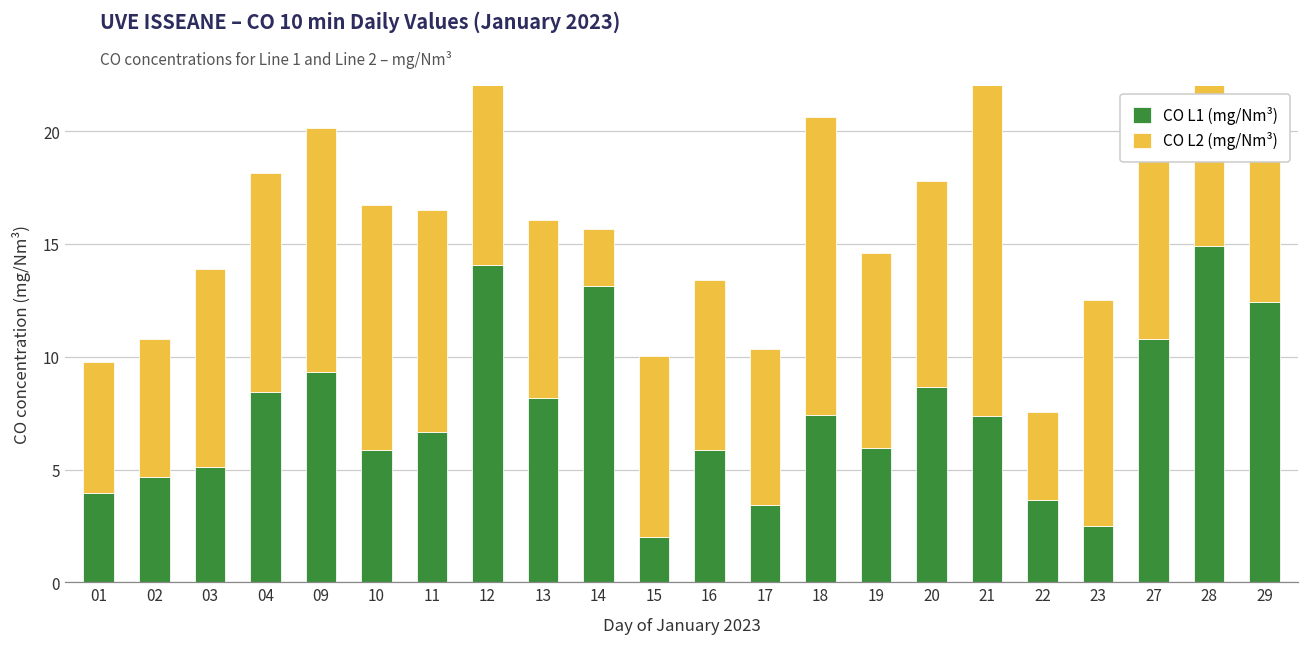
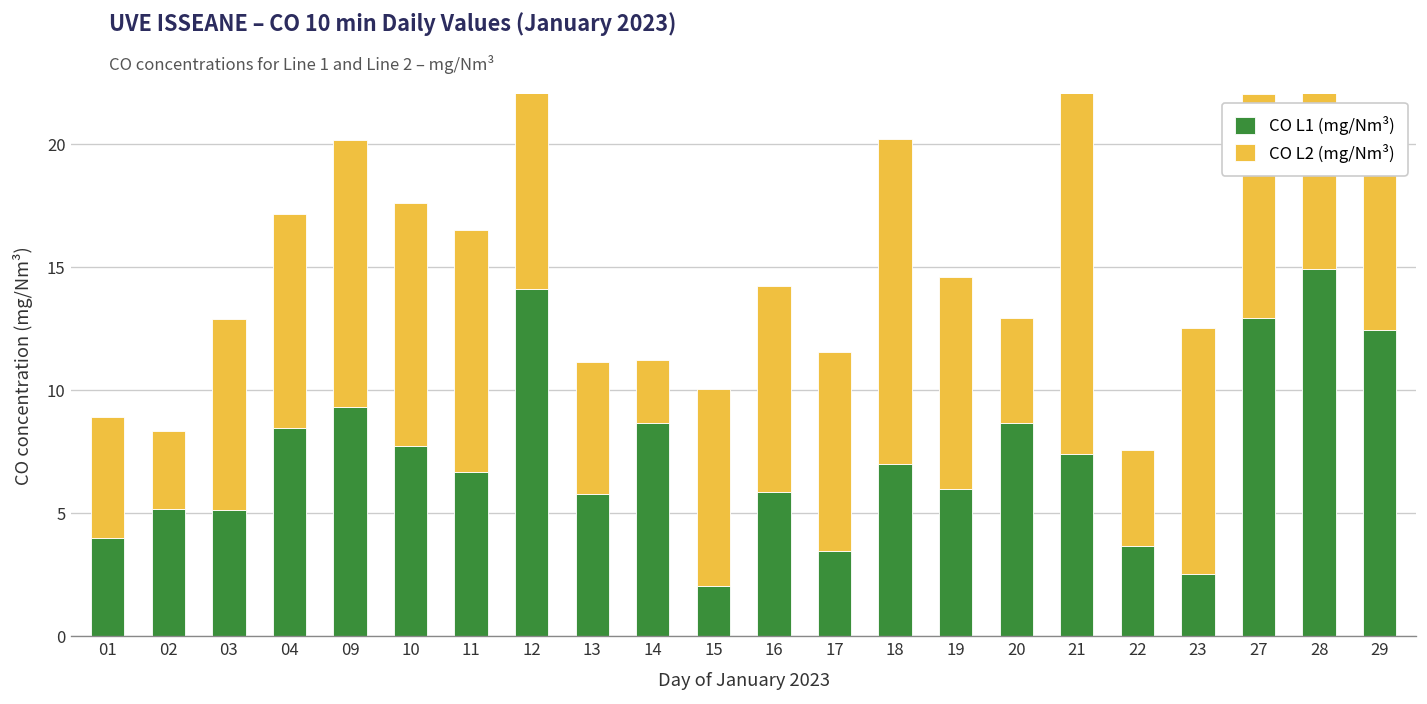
  {
    "CO L1 (mg/Nm³)": {
      "01": 4.0,
-     "02": 4.7,
+     "02": 5.2,
      "03": 5.1,
      "04": 8.4,
      "09": 9.3,
-     "10": 5.9,
+     "10": 7.7,
      "11": 6.7,
      "12": 14.1,
-     "13": 8.2,
-     "14": 13.2,
+     "13": 5.8,
+     "14": 8.7,
      "15": 2.0,
      "16": 5.9,
      "17": 3.4,
-     "18": 7.4,
+     "18": 7.0,
      "19": 6.0,
      "20": 8.7,
      "21": 7.4,
      "22": 3.6,
      "23": 2.5,
-     "27": 10.8,
+     "27": 12.9,
      "28": 14.9,
      "29": 12.4
    },
    "CO L2 (mg/Nm³)": {
-     "01": 5.8,
-     "02": 6.2,
-     "03": 8.8,
-     "04": 9.7,
+     "01": 4.9,
+     "02": 3.2,
+     "03": 7.8,
+     "04": 8.7,
      "09": 10.9,
-     "10": 10.9,
+     "10": 9.9,
      "11": 9.8,
-     "13": 7.9,
+     "13": 5.4,
      "14": 2.5,
      "15": 8.0,
-     "16": 7.6,
-     "17": 6.9,
+     "16": 8.4,
+     "17": 8.1,
      "18": 13.2,
      "19": 8.6,
-     "20": 9.1,
+     "20": 4.2,
      "22": 3.9,
      "23": 10.0
    }
  }
